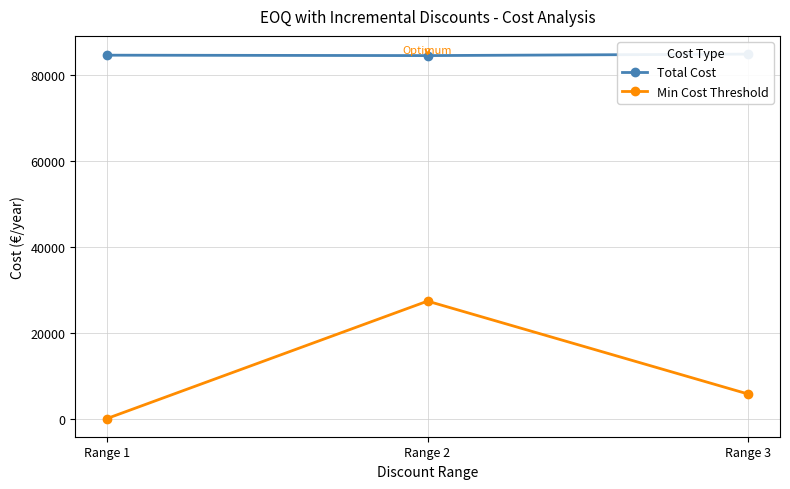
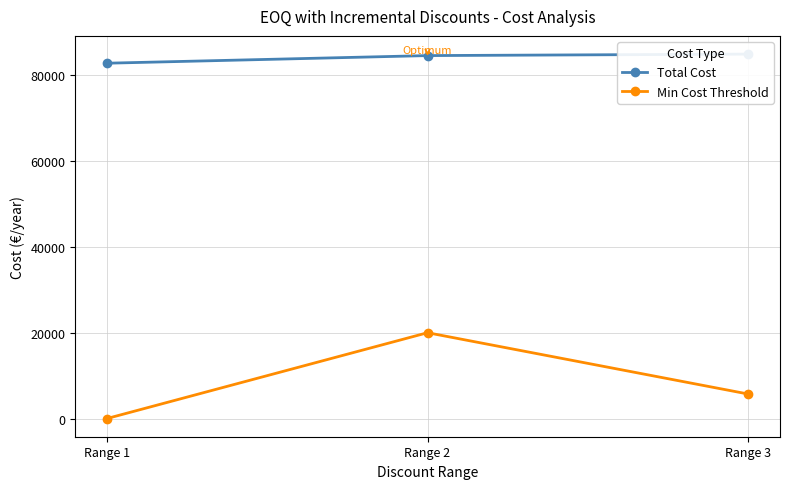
  {
    "Total Cost": {
-     "Range 1": 85000,
+     "Range 1": 83000,
      "Range 2": 85000
    },
    "Min Cost Threshold": {
      "Range 1": 0,
-     "Range 2": 27000,
+     "Range 2": 20000,
      "Range 3": 6000
    }
  }
